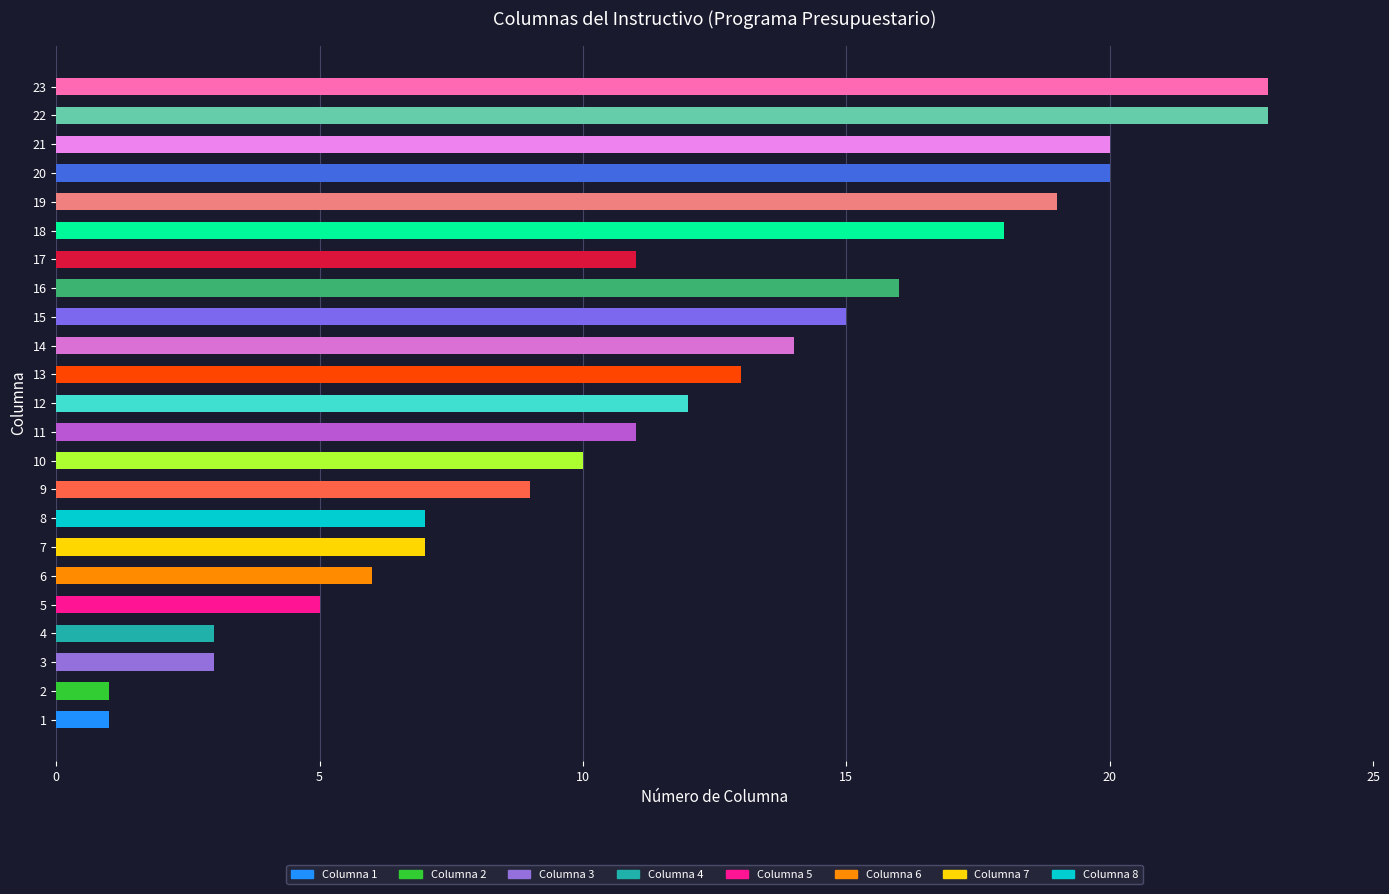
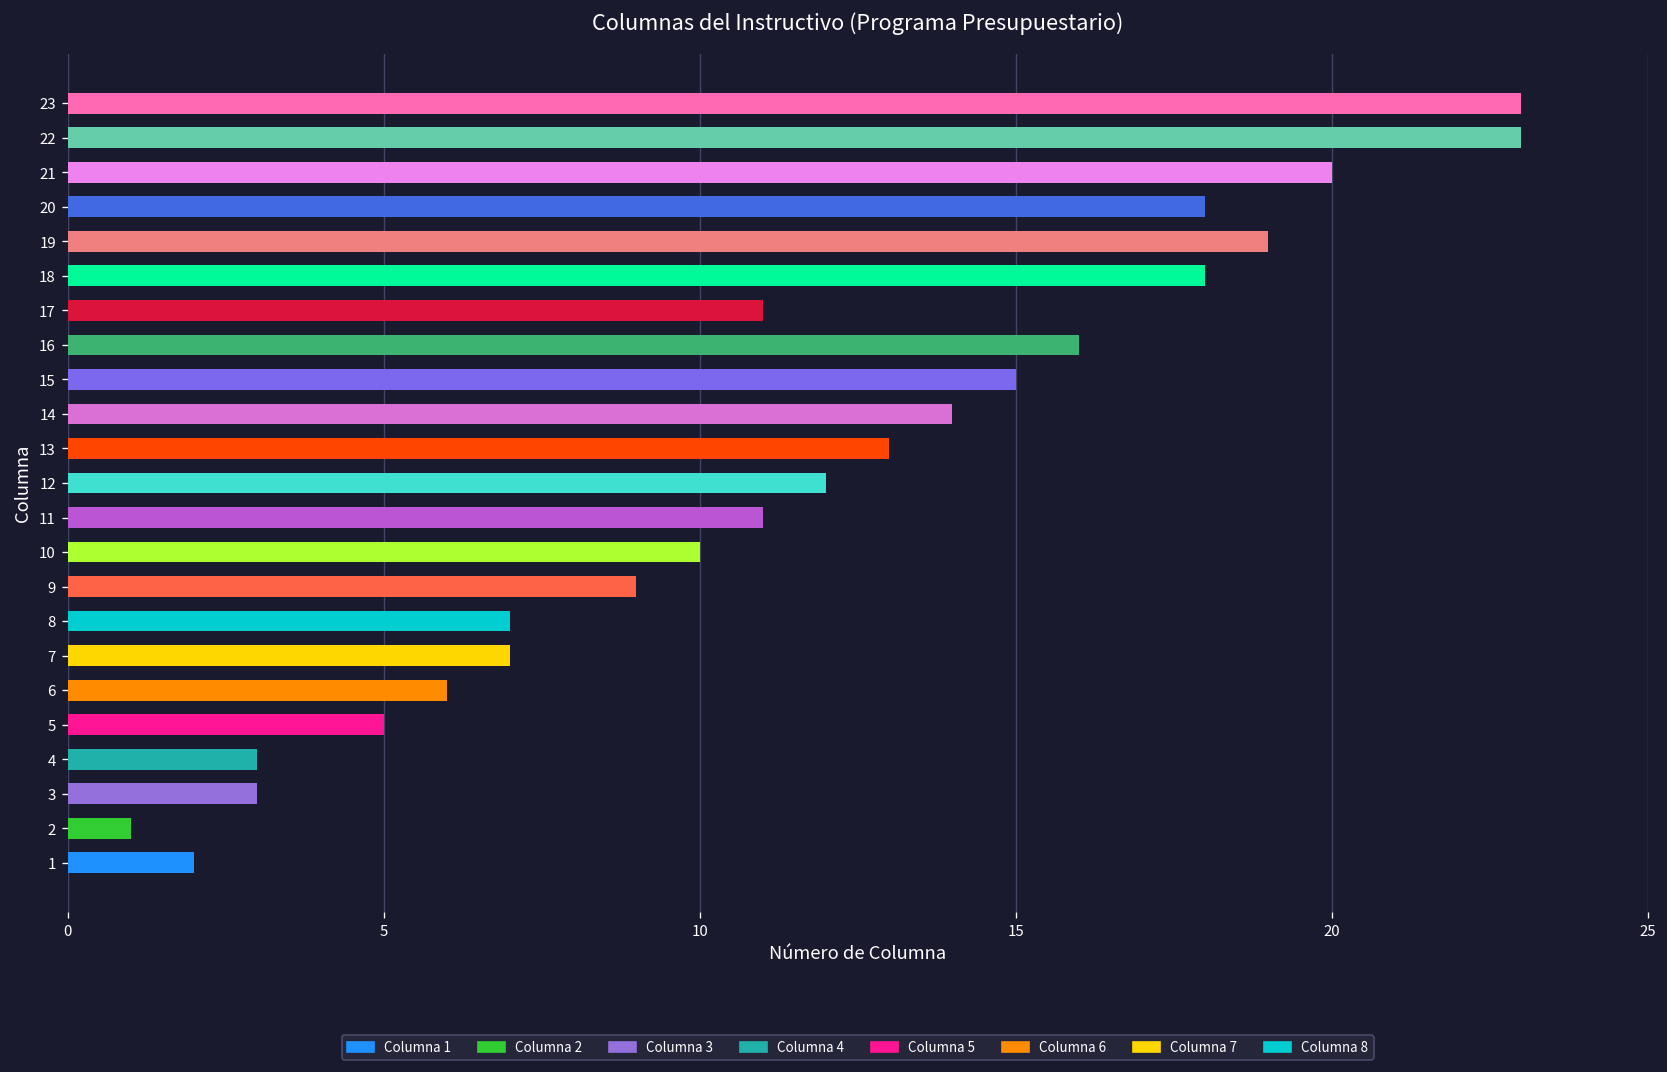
  {
    "23": 23,
    "22": 23,
    "21": 20,
-   "20": 20,
+   "20": 18,
    "19": 19,
    "18": 18,
    "17": 11,
    "16": 16,
    "15": 15,
    "14": 14,
    "13": 13,
    "12": 12,
    "11": 11,
    "10": 10,
    "9": 9,
    "8": 7,
    "7": 7,
    "6": 6,
    "5": 5,
    "4": 3,
    "3": 3,
    "2": 1,
-   "1": 1
+   "1": 2
  }
